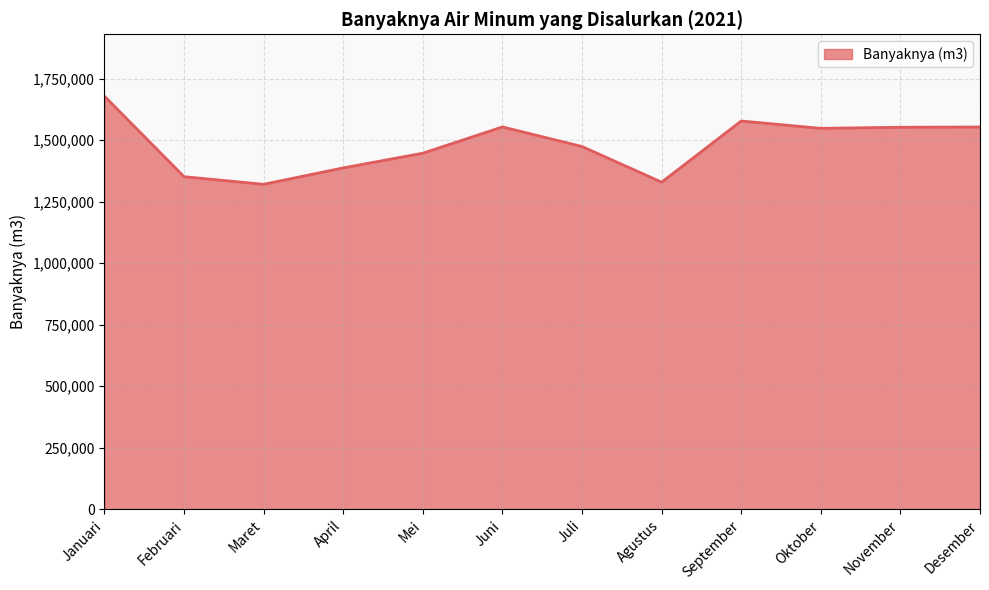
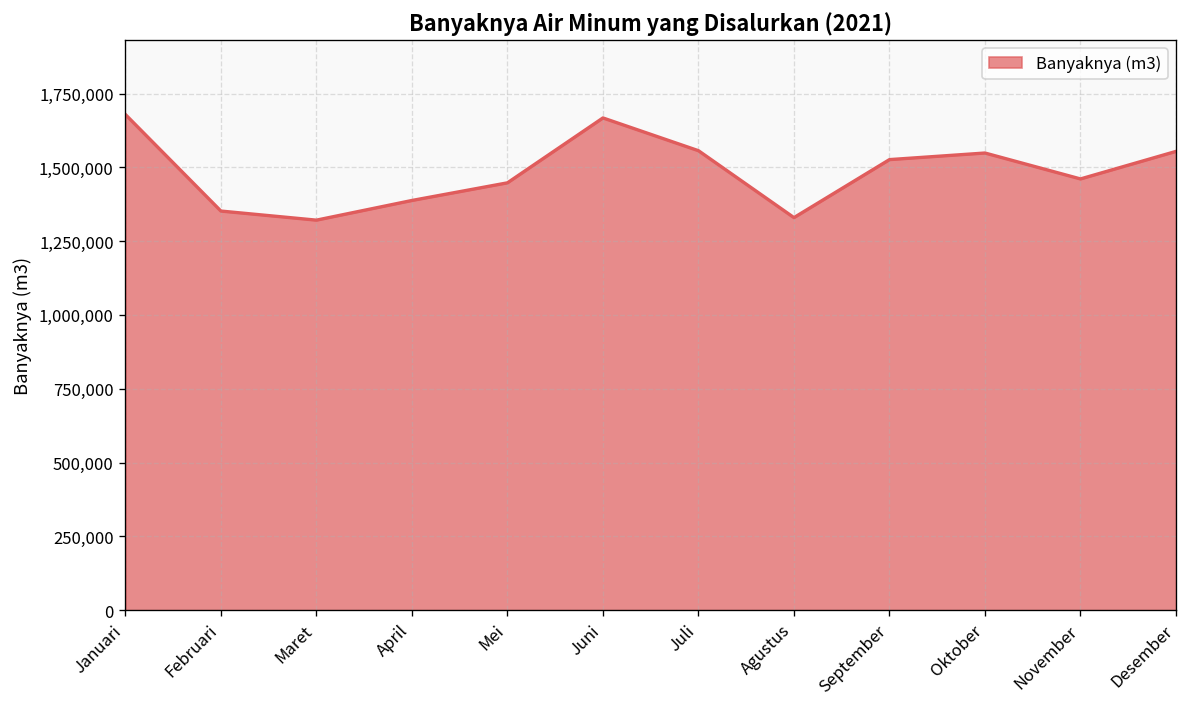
  {
    "Januari": "1,680,000",
    "Februari": "1,350,000",
    "Maret": "1,320,000",
    "April": "1,390,000",
    "Mei": "1,450,000",
-   "Juni": "1,550,000",
-   "Juli": "1,470,000",
+   "Juni": "1,670,000",
+   "Juli": "1,560,000",
    "Agustus": "1,330,000",
-   "September": "1,580,000",
+   "September": "1,530,000",
    "Oktober": "1,550,000",
-   "November": "1,550,000",
+   "November": "1,460,000",
    "Desember": "1,550,000"
  }
